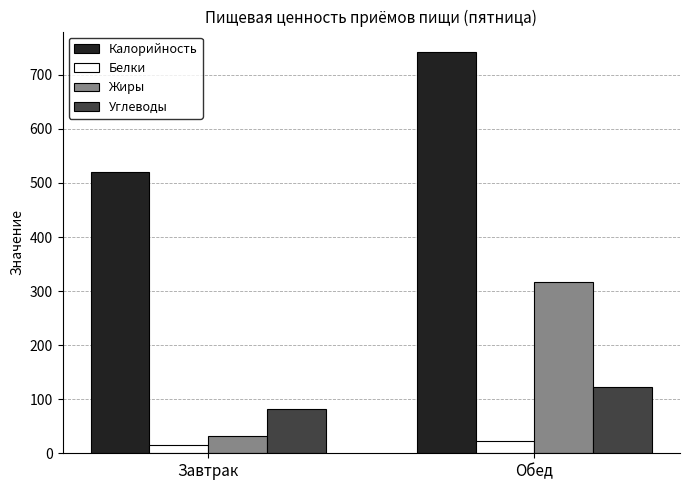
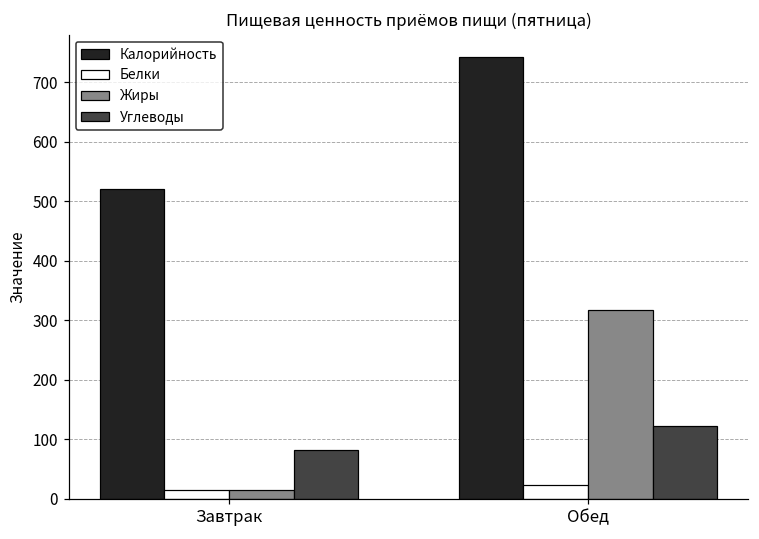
  {
    "Белки": {
      "Завтрак": 20,
      "Обед": 20
    },
    "Жиры": {
-     "Завтрак": 30,
+     "Завтрак": 20,
      "Обед": 320
    }
  }
